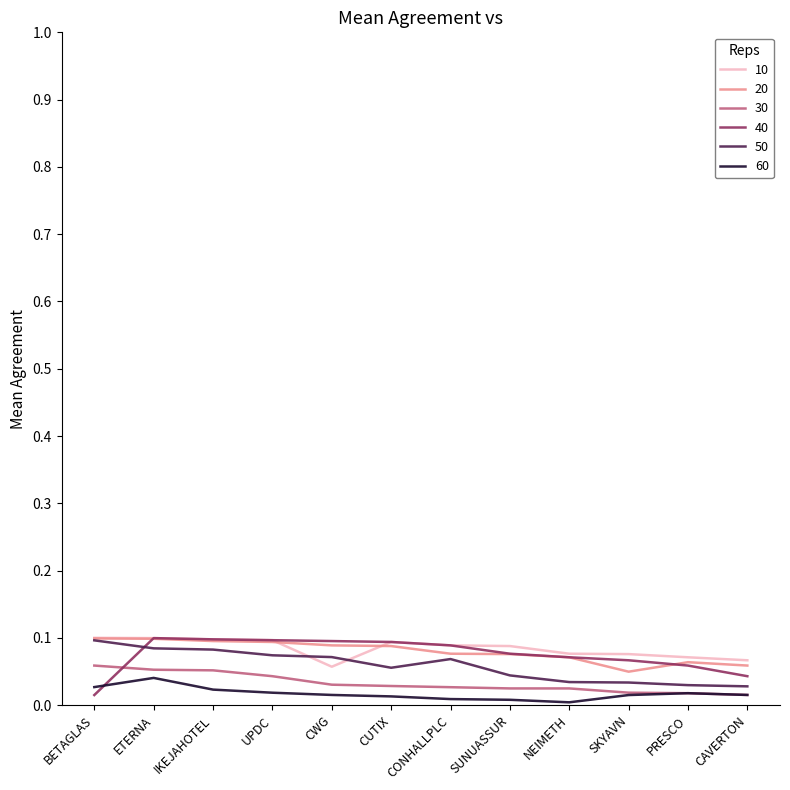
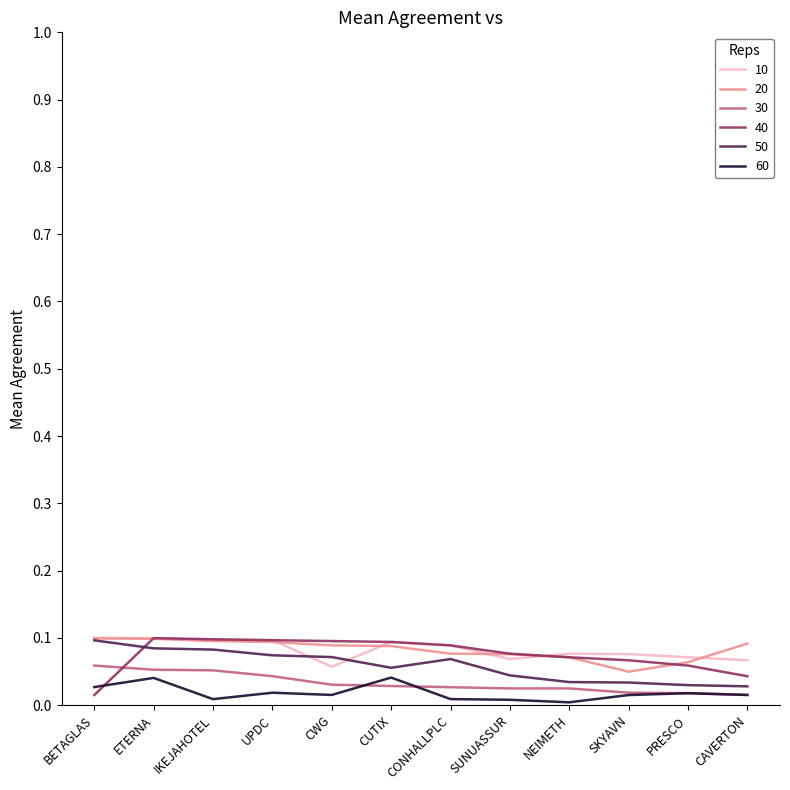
  {
    "10": {
      "CWG": 0.06,
-     "SUNUASSUR": 0.09,
+     "SUNUASSUR": 0.07,
      "NEIMETH": 0.08,
      "SKYAVN": 0.08,
      "PRESCO": 0.07,
      "CAVERTON": 0.07
    },
    "20": {
      "CWG": 0.09,
      "CUTIX": 0.09,
      "CONHALLPLC": 0.08,
      "SKYAVN": 0.05,
      "PRESCO": 0.06,
-     "CAVERTON": 0.06
+     "CAVERTON": 0.09
    },
    "30": {
      "BETAGLAS": 0.06,
      "ETERNA": 0.05,
      "IKEJAHOTEL": 0.05,
      "UPDC": 0.04,
      "CWG": 0.03,
      "CUTIX": 0.03,
      "CONHALLPLC": 0.03,
      "SUNUASSUR": 0.02,
      "NEIMETH": 0.02
    },
    "40": {
      "BETAGLAS": 0.02,
      "CWG": 0.10,
      "SKYAVN": 0.07,
      "PRESCO": 0.06,
      "CAVERTON": 0.04
    },
    "50": {
      "ETERNA": 0.08,
      "IKEJAHOTEL": 0.08,
      "UPDC": 0.07,
      "CWG": 0.07,
      "CUTIX": 0.06,
      "CONHALLPLC": 0.07,
      "SUNUASSUR": 0.04,
      "NEIMETH": 0.03,
      "SKYAVN": 0.03,
      "PRESCO": 0.03,
      "CAVERTON": 0.03
    },
    "60": {
      "BETAGLAS": 0.03,
      "ETERNA": 0.04,
-     "IKEJAHOTEL": 0.02,
+     "IKEJAHOTEL": 0.01,
      "UPDC": 0.02,
      "CWG": 0.02,
-     "CUTIX": 0.01,
+     "CUTIX": 0.04,
      "CONHALLPLC": 0.01,
      "SUNUASSUR": 0.01,
      "NEIMETH": 0.00
    }
  }
